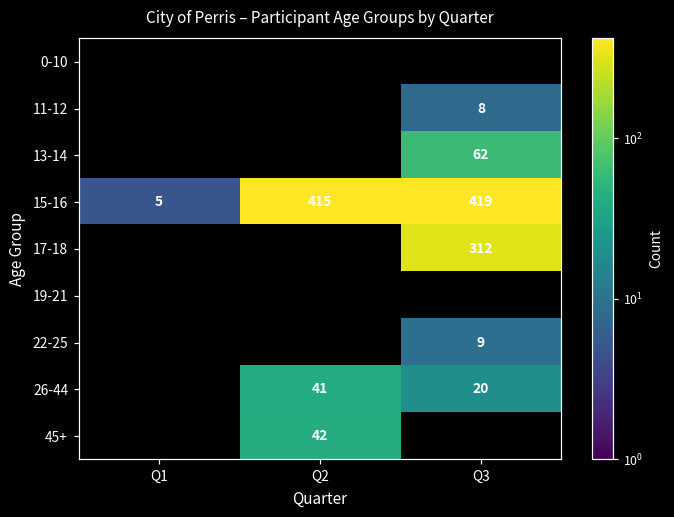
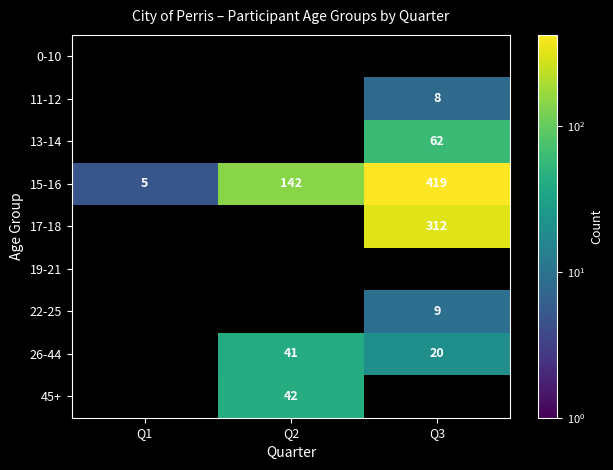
  {
    "11-12": {
      "Q3": 8
    },
    "13-14": {
      "Q3": 62
    },
    "15-16": {
      "Q1": 5,
-     "Q2": 415,
+     "Q2": 142,
      "Q3": 419
    },
    "17-18": {
      "Q3": 312
    },
    "22-25": {
      "Q3": 9
    },
    "26-44": {
      "Q2": 41,
      "Q3": 20
    },
    "45+": {
      "Q2": 42
    }
  }
